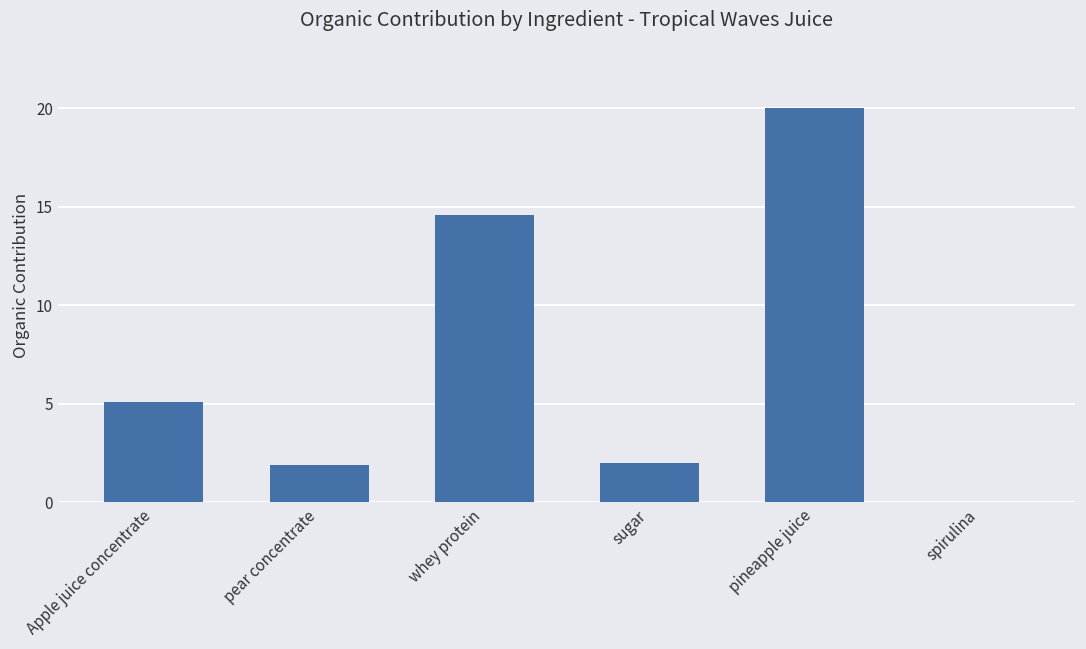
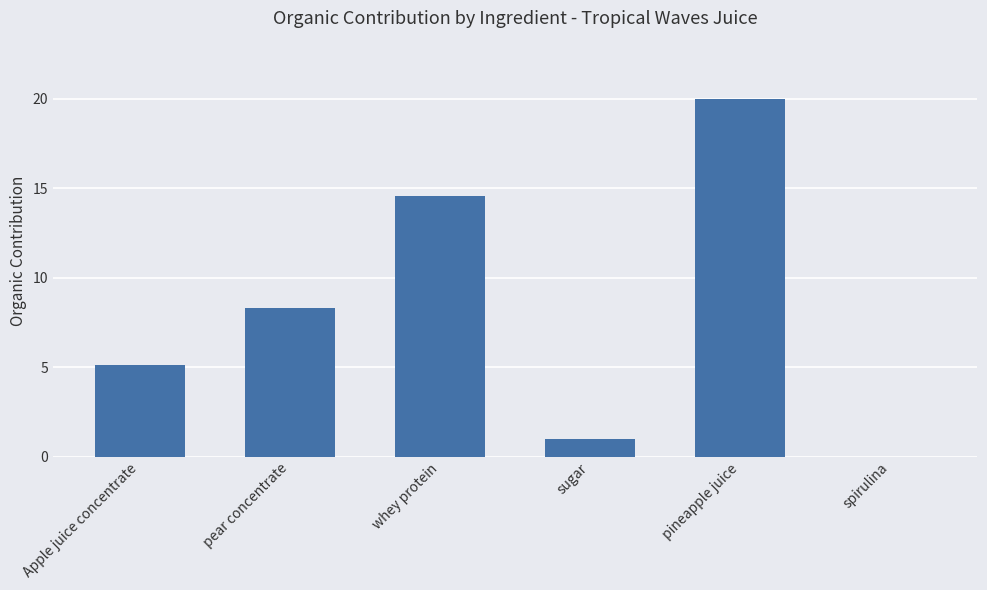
  {
    "Apple juice concentrate": 5.1,
-   "pear concentrate": 1.9,
+   "pear concentrate": 8.3,
    "whey protein": 14.6,
-   "sugar": 2,
+   "sugar": 1,
    "pineapple juice": 20.0,
    "spirulina": 0.0
  }
